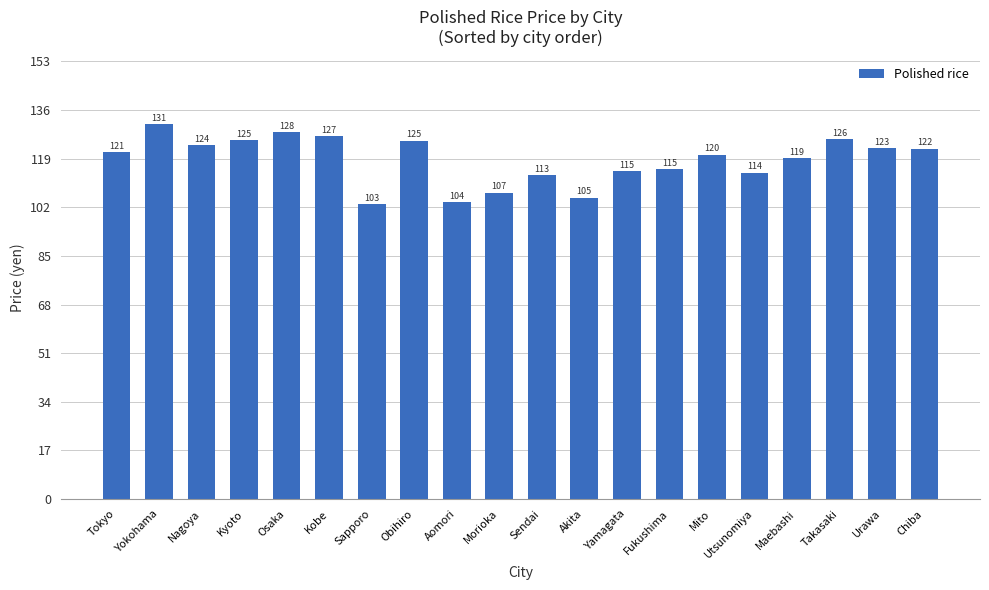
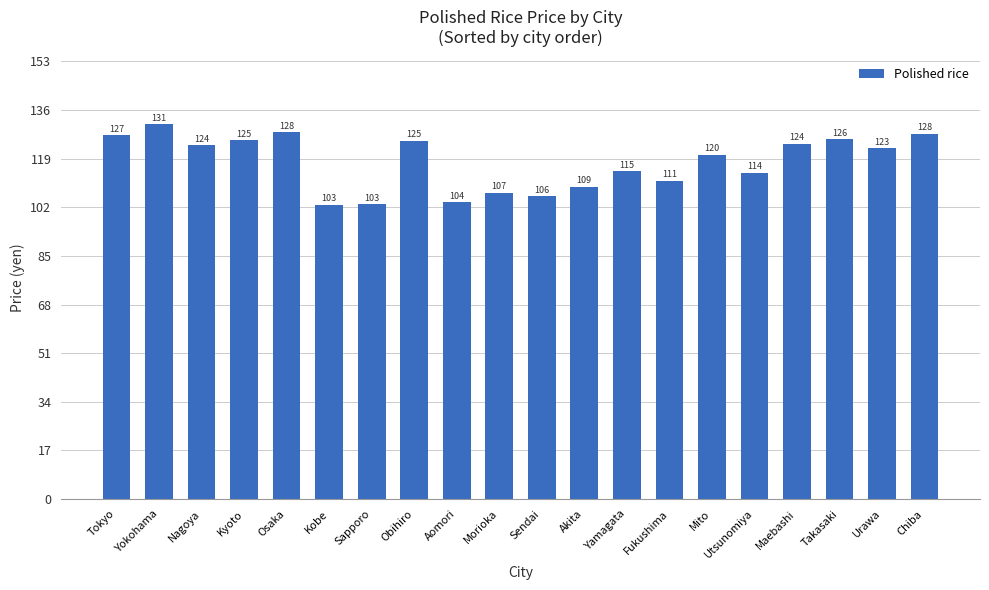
  {
-   "Tokyo": 121,
+   "Tokyo": 127,
    "Yokohama": 131,
    "Nagoya": 124,
    "Kyoto": 125,
    "Osaka": 128,
-   "Kobe": 127,
+   "Kobe": 103,
    "Sapporo": 103,
    "Obihiro": 125,
    "Aomori": 104,
    "Morioka": 107,
-   "Sendai": 113,
-   "Akita": 105,
+   "Sendai": 106,
+   "Akita": 109,
    "Yamagata": 115,
-   "Fukushima": 115,
+   "Fukushima": 111,
    "Mito": 120,
    "Utsunomiya": 114,
-   "Maebashi": 119,
+   "Maebashi": 124,
    "Takasaki": 126,
    "Urawa": 123,
-   "Chiba": 122
+   "Chiba": 128
  }
